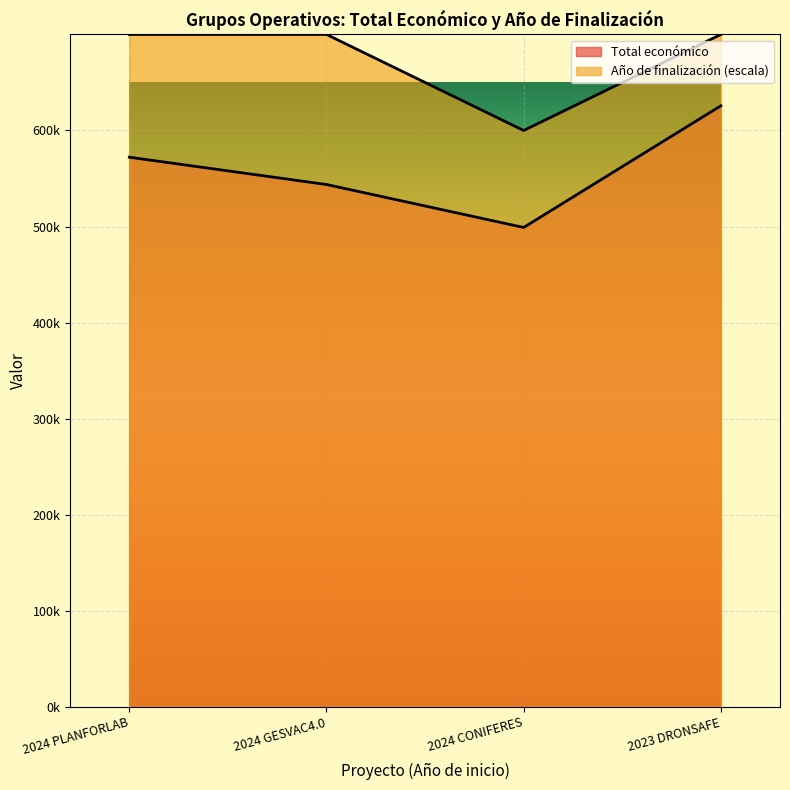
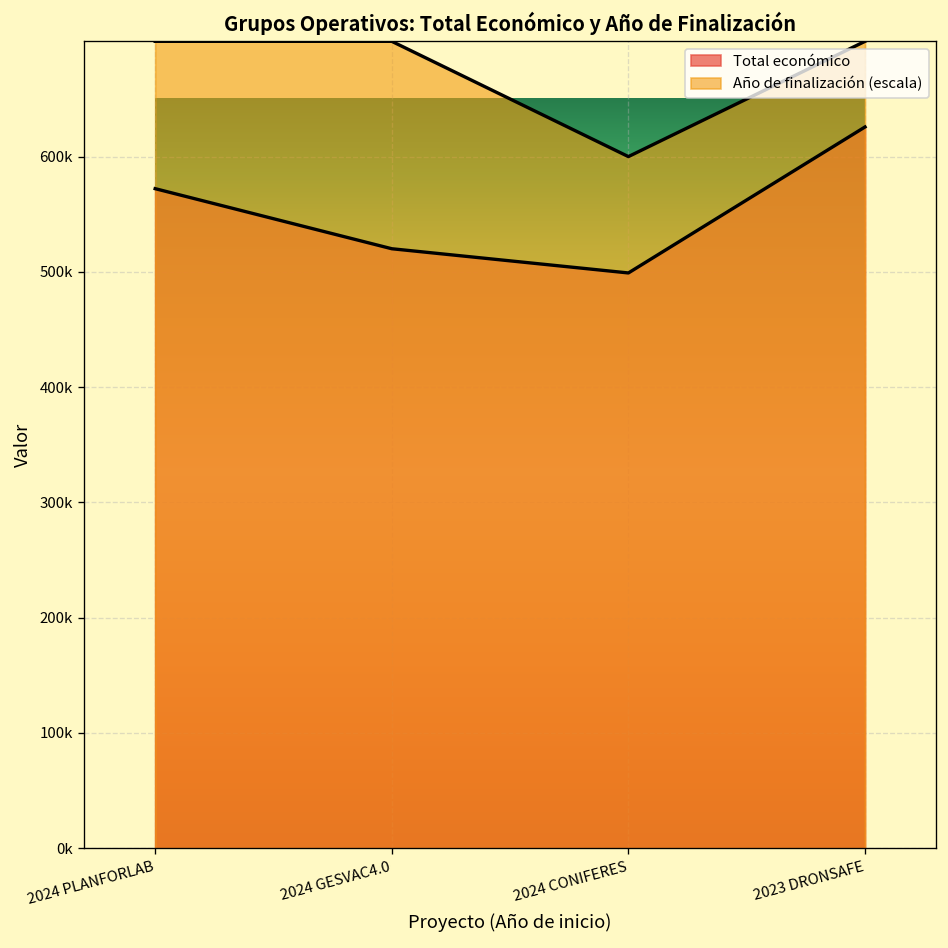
  {
    "Total económico": {
      "2024 PLANFORLAB": 570000,
-     "2024 GESVAC4.0": 540000,
+     "2024 GESVAC4.0": 520000,
      "2024 CONIFERES": 500000,
      "2023 DRONSAFE": 630000
    },
    "Año de finalización (escala)": {
      "2024 PLANFORLAB": 700000,
      "2024 GESVAC4.0": 700000,
      "2024 CONIFERES": 600000,
      "2023 DRONSAFE": 700000
    }
  }
